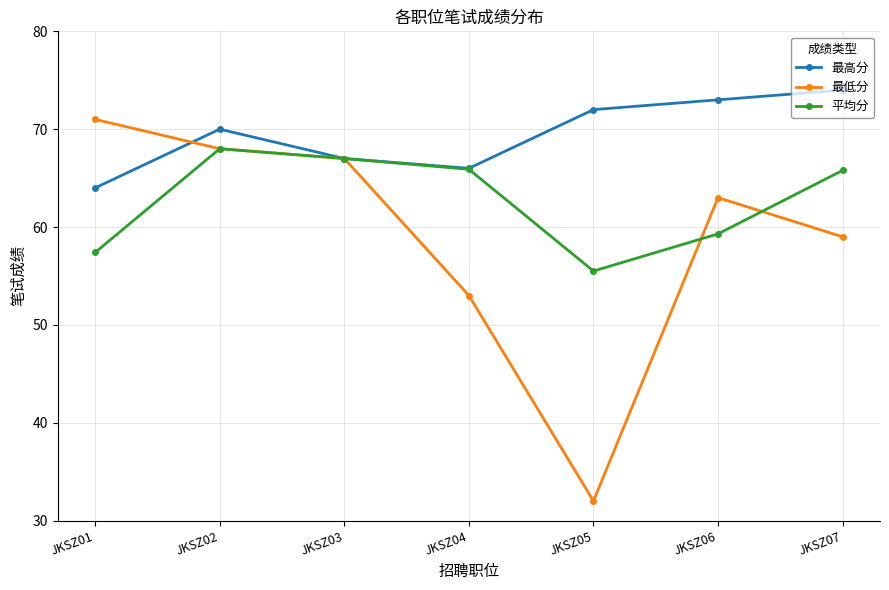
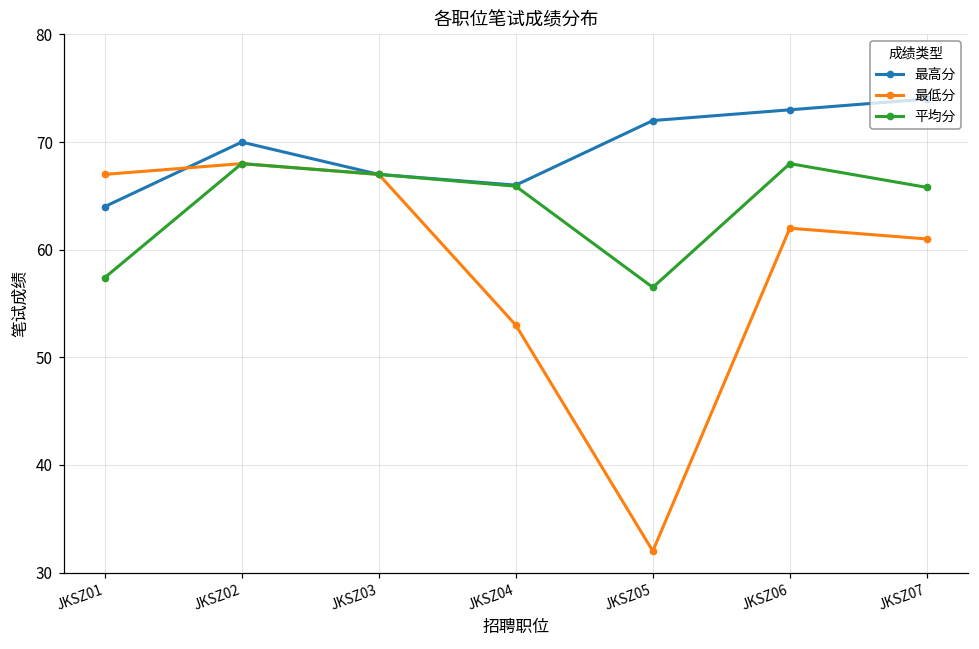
  {
    "最高分": {
      "JKSZ01": 64,
      "JKSZ02": 70,
      "JKSZ05": 72,
      "JKSZ06": 73
    },
    "最低分": {
-     "JKSZ01": 71,
+     "JKSZ01": 67,
      "JKSZ04": 53,
      "JKSZ05": 32,
-     "JKSZ06": 63,
-     "JKSZ07": 59
+     "JKSZ06": 62,
+     "JKSZ07": 61
    },
    "平均分": {
      "JKSZ01": 57,
-     "JKSZ05": 56,
-     "JKSZ06": 59,
+     "JKSZ05": 57,
+     "JKSZ06": 68,
      "JKSZ07": 66
    }
  }
